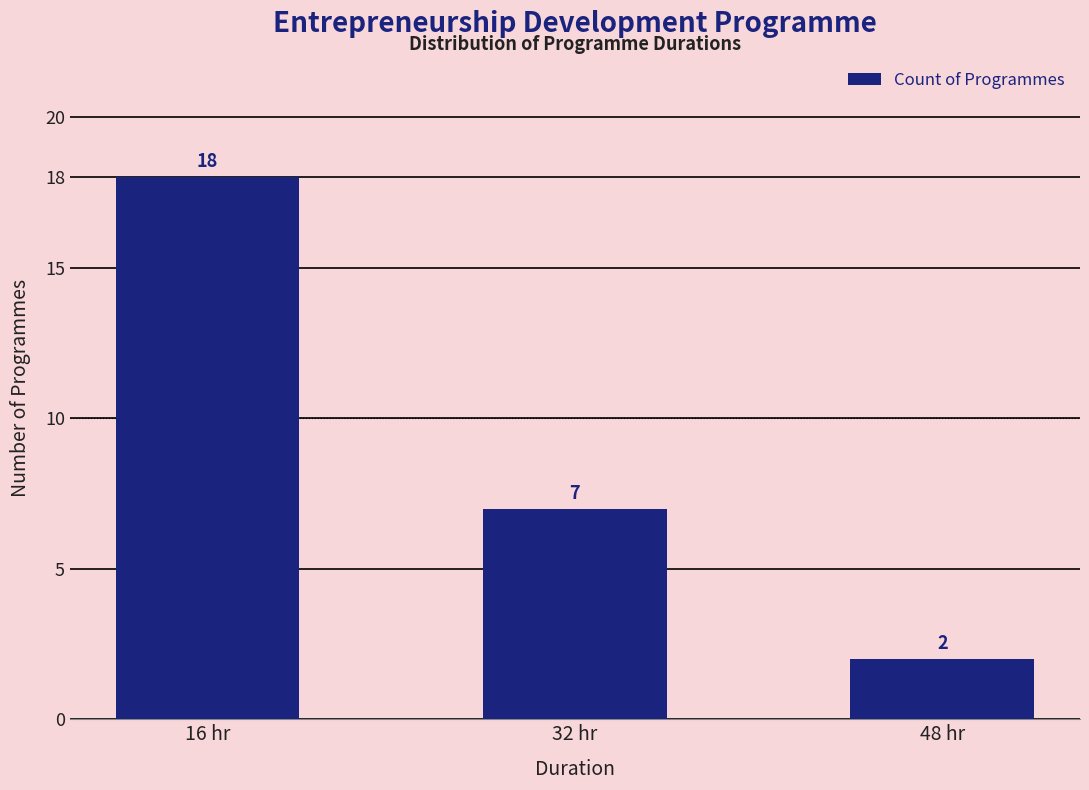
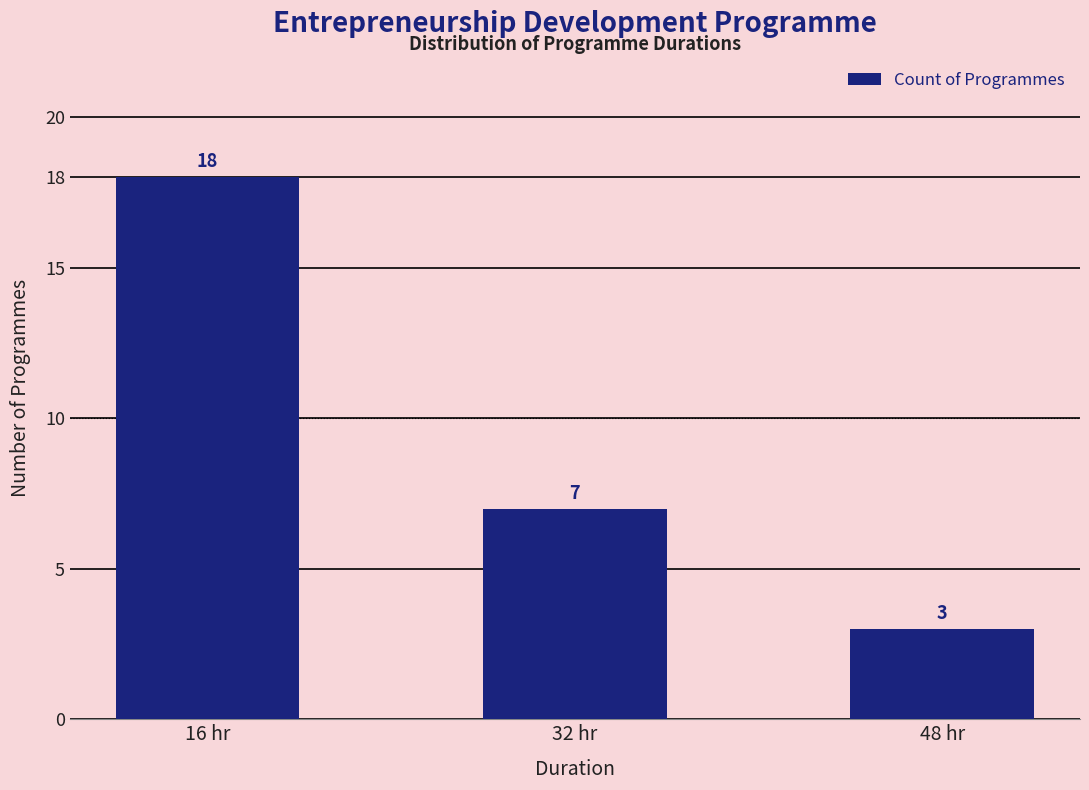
  {
    "16 hr": 18,
    "32 hr": 7,
-   "48 hr": 2
+   "48 hr": 3
  }
